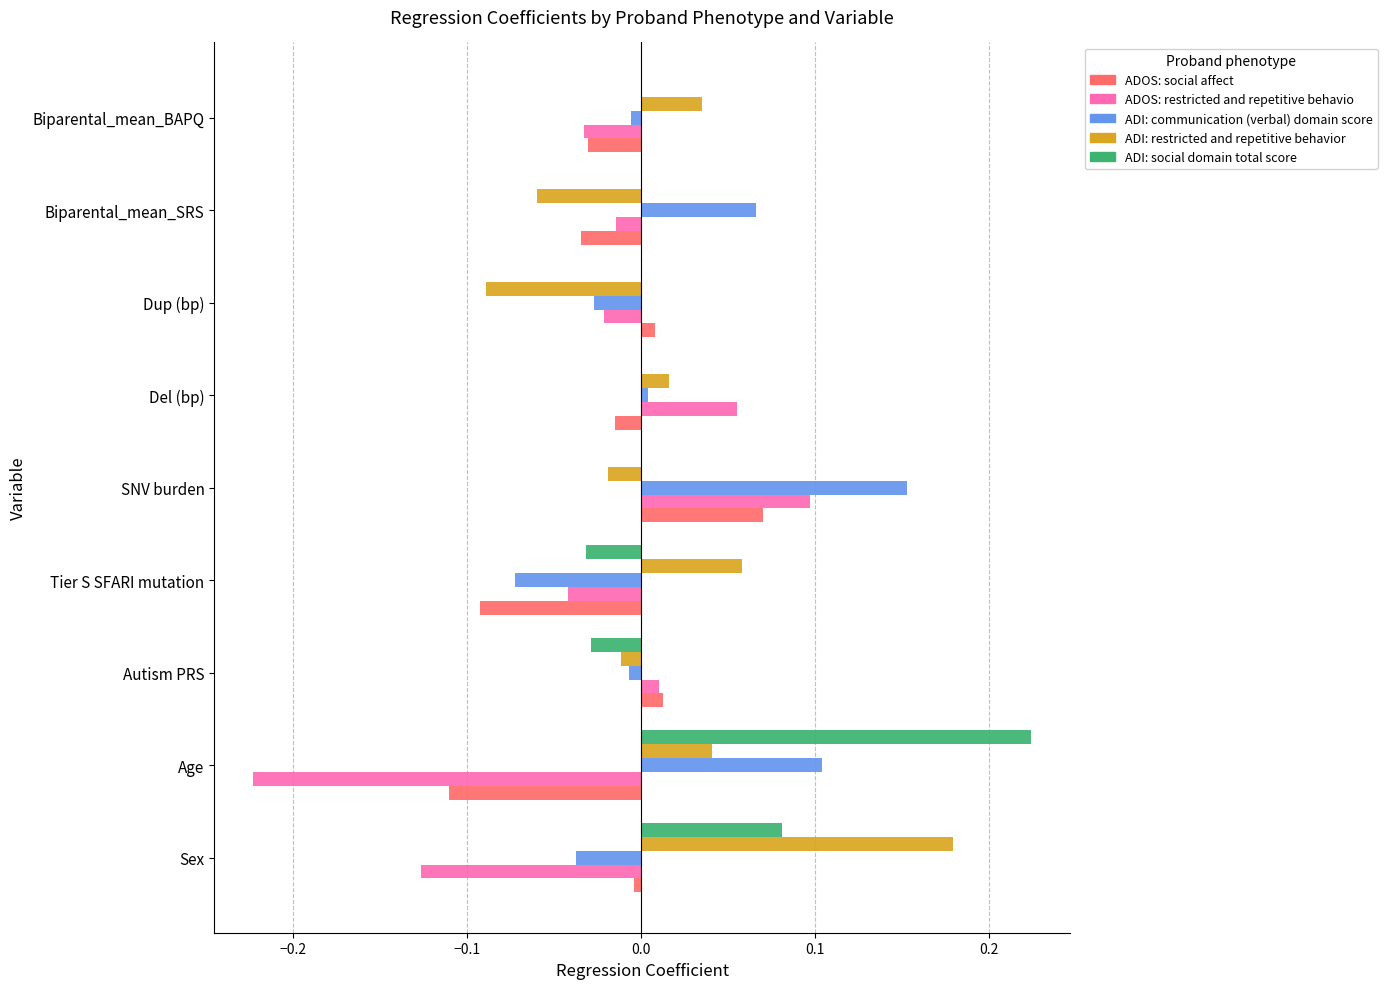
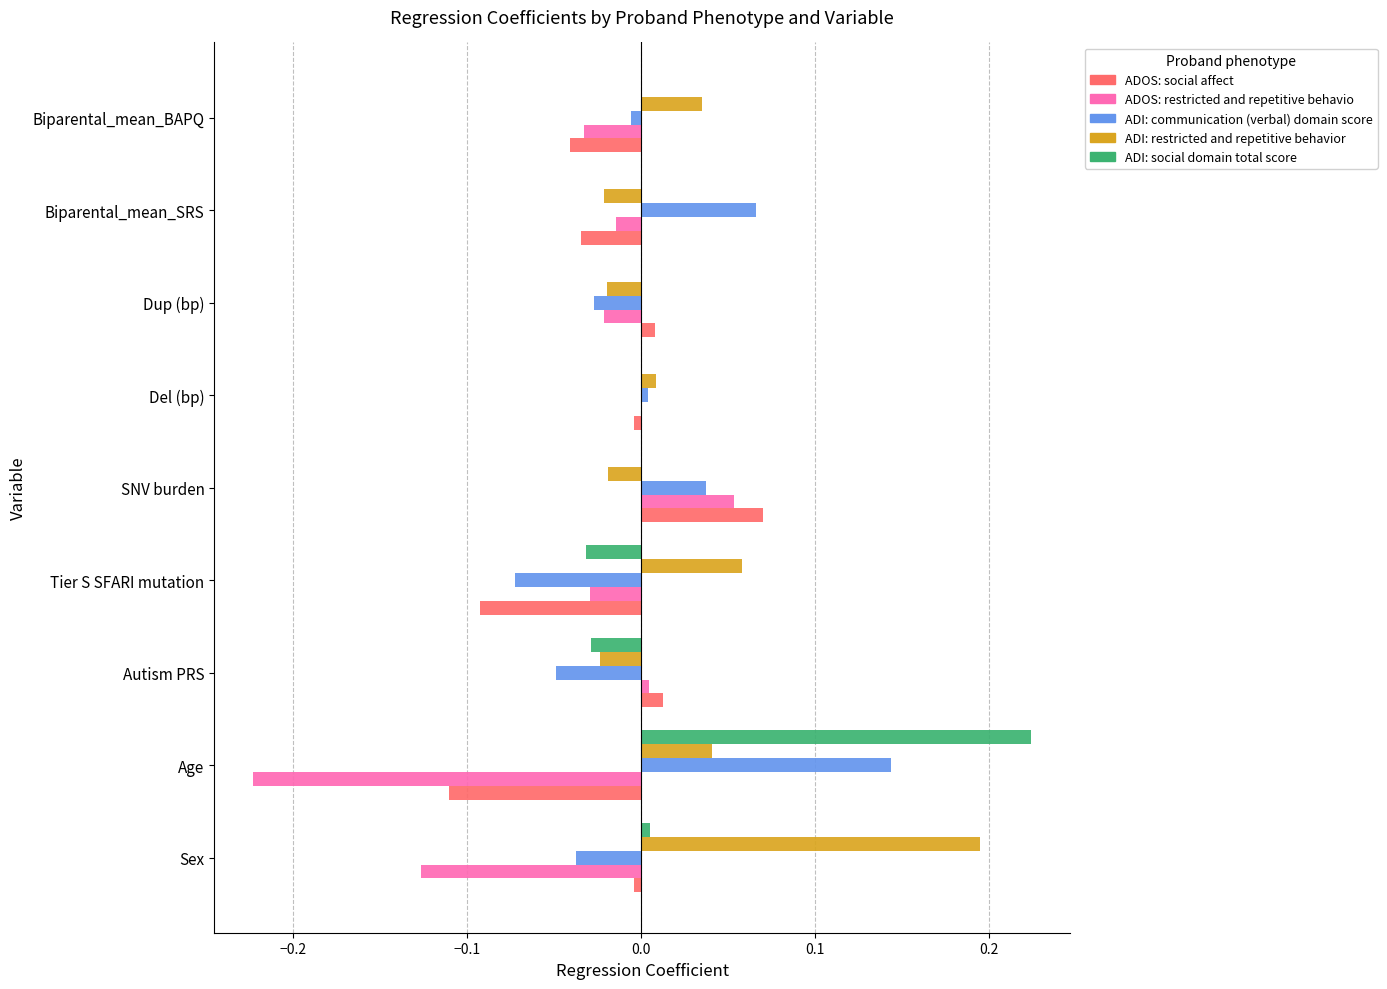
  {
    "ADOS: social affect": {
-     "Biparental_mean_BAPQ": -0.031,
+     "Biparental_mean_BAPQ": -0.041,
      "Biparental_mean_SRS": -0.035,
      "Dup (bp)": 0.008,
-     "Del (bp)": -0.015,
+     "Del (bp)": -0.004,
      "SNV burden": 0.070,
      "Tier S SFARI mutation": -0.093,
      "Autism PRS": 0.013,
      "Age": -0.111,
      "Sex": -0.004
    },
    "ADOS: restricted and repetitive behavio": {
      "Biparental_mean_BAPQ": -0.033,
      "Biparental_mean_SRS": -0.014,
      "Dup (bp)": -0.022,
-     "Del (bp)": 0.055,
-     "SNV burden": 0.097,
-     "Tier S SFARI mutation": -0.042,
-     "Autism PRS": 0.010,
+     "Del (bp)": 0.000,
+     "SNV burden": 0.053,
+     "Tier S SFARI mutation": -0.030,
+     "Autism PRS": 0.004,
      "Age": -0.223,
      "Sex": -0.126
    },
    "ADI: communication (verbal) domain score": {
      "Biparental_mean_BAPQ": -0.006,
      "Biparental_mean_SRS": 0.066,
      "Dup (bp)": -0.027,
      "Del (bp)": 0.004,
-     "SNV burden": 0.153,
+     "SNV burden": 0.037,
      "Tier S SFARI mutation": -0.072,
-     "Autism PRS": -0.007,
-     "Age": 0.104,
+     "Autism PRS": -0.049,
+     "Age": 0.144,
      "Sex": -0.038
    },
    "ADI: restricted and repetitive behavior": {
      "Biparental_mean_BAPQ": 0.035,
-     "Biparental_mean_SRS": -0.060,
-     "Dup (bp)": -0.089,
-     "Del (bp)": 0.016,
+     "Biparental_mean_SRS": -0.021,
+     "Dup (bp)": -0.020,
+     "Del (bp)": 0.009,
      "SNV burden": -0.019,
      "Tier S SFARI mutation": 0.058,
-     "Autism PRS": -0.011,
+     "Autism PRS": -0.023,
      "Age": 0.041,
-     "Sex": 0.179
+     "Sex": 0.195
    },
    "ADI: social domain total score": {
      "Biparental_mean_BAPQ": 0.000,
      "Biparental_mean_SRS": 0.000,
      "Dup (bp)": 0.000,
      "Del (bp)": 0.000,
      "SNV burden": 0.000,
      "Tier S SFARI mutation": -0.031,
      "Autism PRS": -0.029,
      "Age": 0.224,
-     "Sex": 0.081
+     "Sex": 0.005
    }
  }
